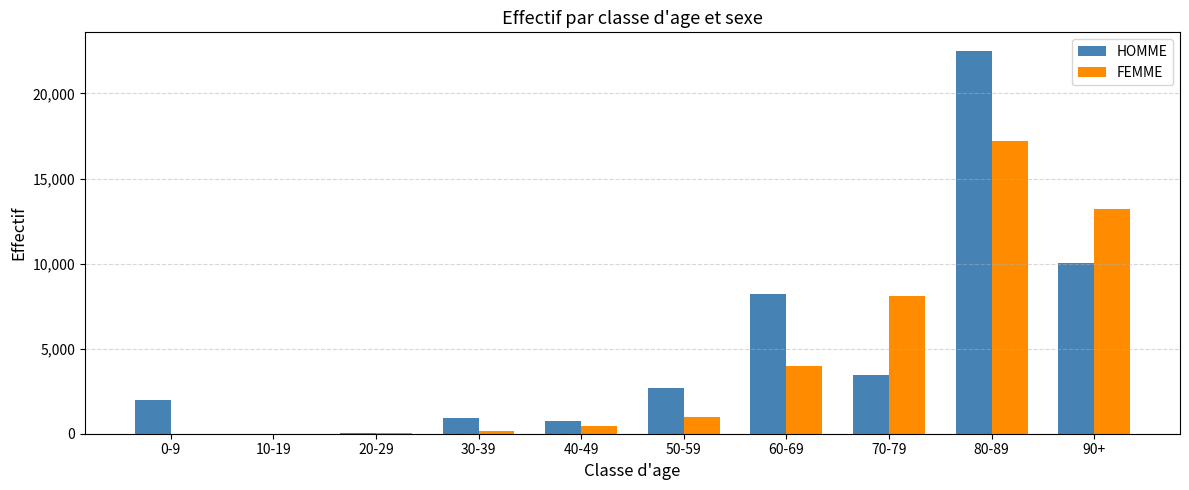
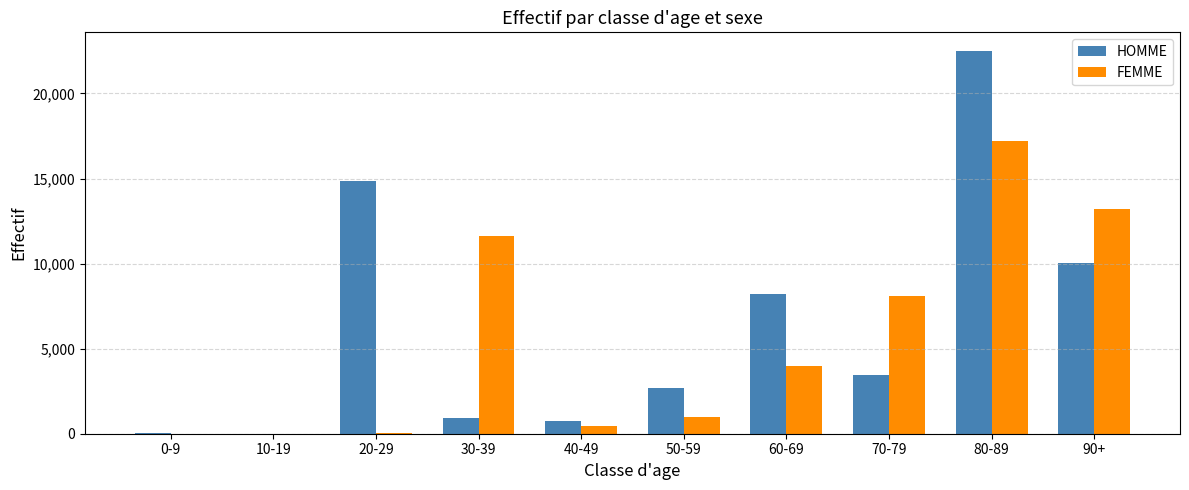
  {
    "HOMME": {
-     "0-9": "2,000",
-     "20-29": "100",
+     "0-9": "0",
+     "20-29": "14,900",
      "30-39": "900",
      "40-49": "700",
      "50-59": "2,700",
      "60-69": "8,200",
      "70-79": "3,400",
      "80-89": "22,500",
      "90+": "10,100"
    },
    "FEMME": {
-     "30-39": "200",
+     "30-39": "11,600",
      "40-49": "500",
      "50-59": "1,000",
      "60-69": "4,000",
      "70-79": "8,100",
      "80-89": "17,200",
      "90+": "13,200"
    }
  }
